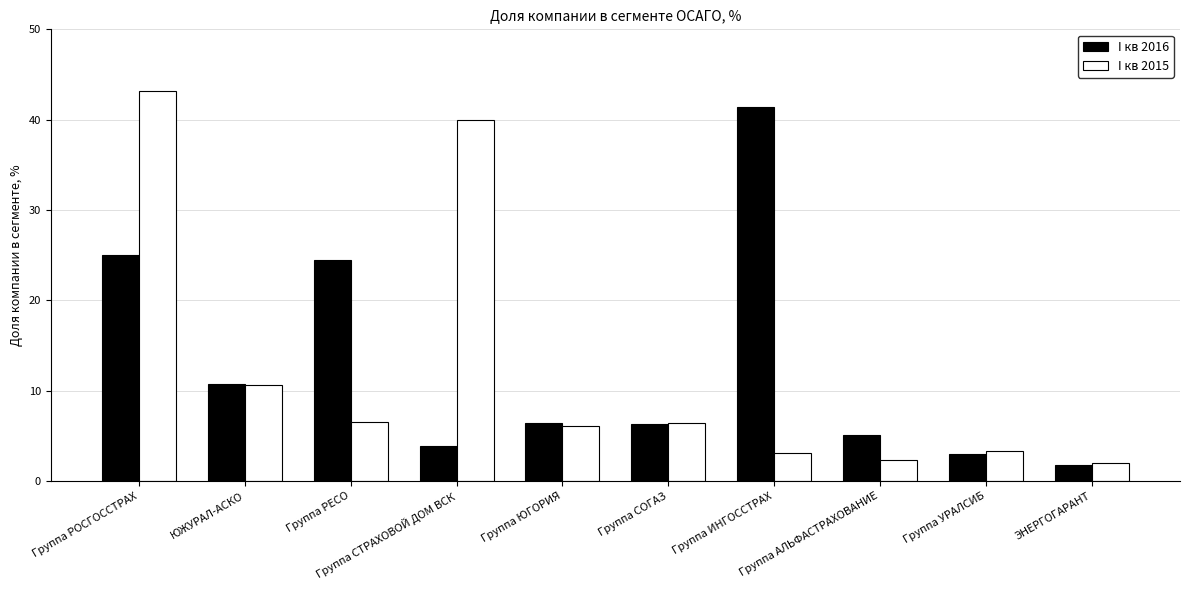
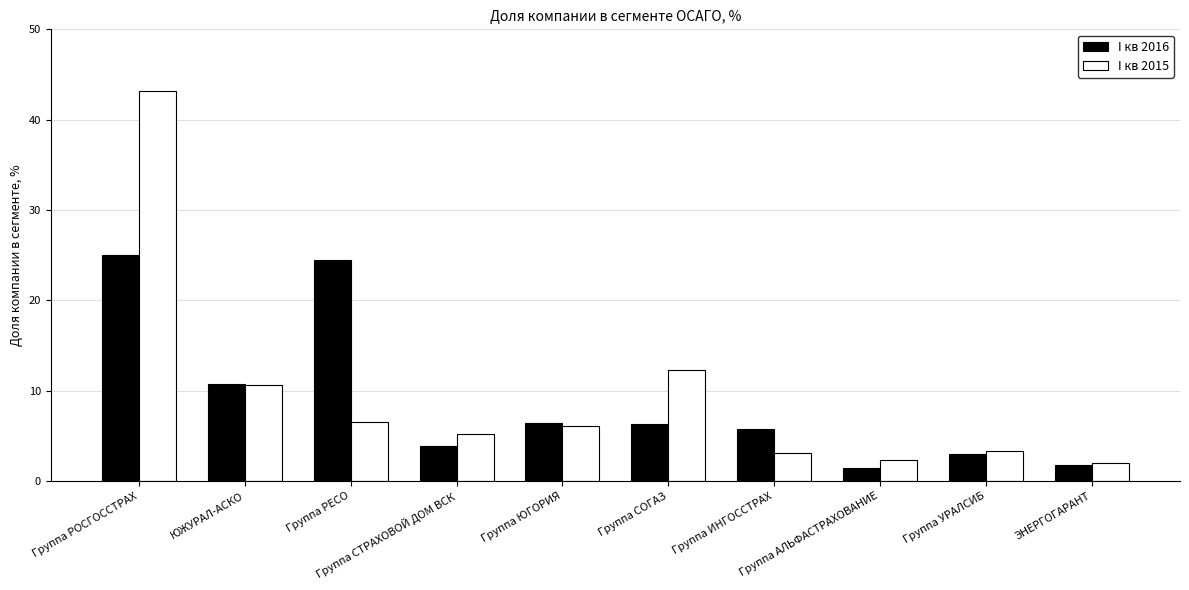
  {
    "I кв 2016": {
      "Группа РОСГОССТРАХ": 25,
      "ЮЖУРАЛ-АСКО": 11,
      "Группа РЕСО": 24,
      "Группа СТРАХОВОЙ ДОМ ВСК": 4,
      "Группа ЮГОРИЯ": 6,
      "Группа СОГАЗ": 6,
-     "Группа ИНГОССТРАХ": 41,
-     "Группа АЛЬФАСТРАХОВАНИЕ": 5,
+     "Группа ИНГОССТРАХ": 6,
+     "Группа АЛЬФАСТРАХОВАНИЕ": 1,
      "Группа УРАЛСИБ": 3,
      "ЭНЕРГОГАРАНТ": 2
    },
    "I кв 2015": {
      "Группа РОСГОССТРАХ": 43,
      "ЮЖУРАЛ-АСКО": 11,
      "Группа РЕСО": 7,
-     "Группа СТРАХОВОЙ ДОМ ВСК": 40,
+     "Группа СТРАХОВОЙ ДОМ ВСК": 5,
      "Группа ЮГОРИЯ": 6,
-     "Группа СОГАЗ": 6,
+     "Группа СОГАЗ": 12,
      "Группа ИНГОССТРАХ": 3,
      "Группа АЛЬФАСТРАХОВАНИЕ": 2,
      "Группа УРАЛСИБ": 3,
      "ЭНЕРГОГАРАНТ": 2
    }
  }
